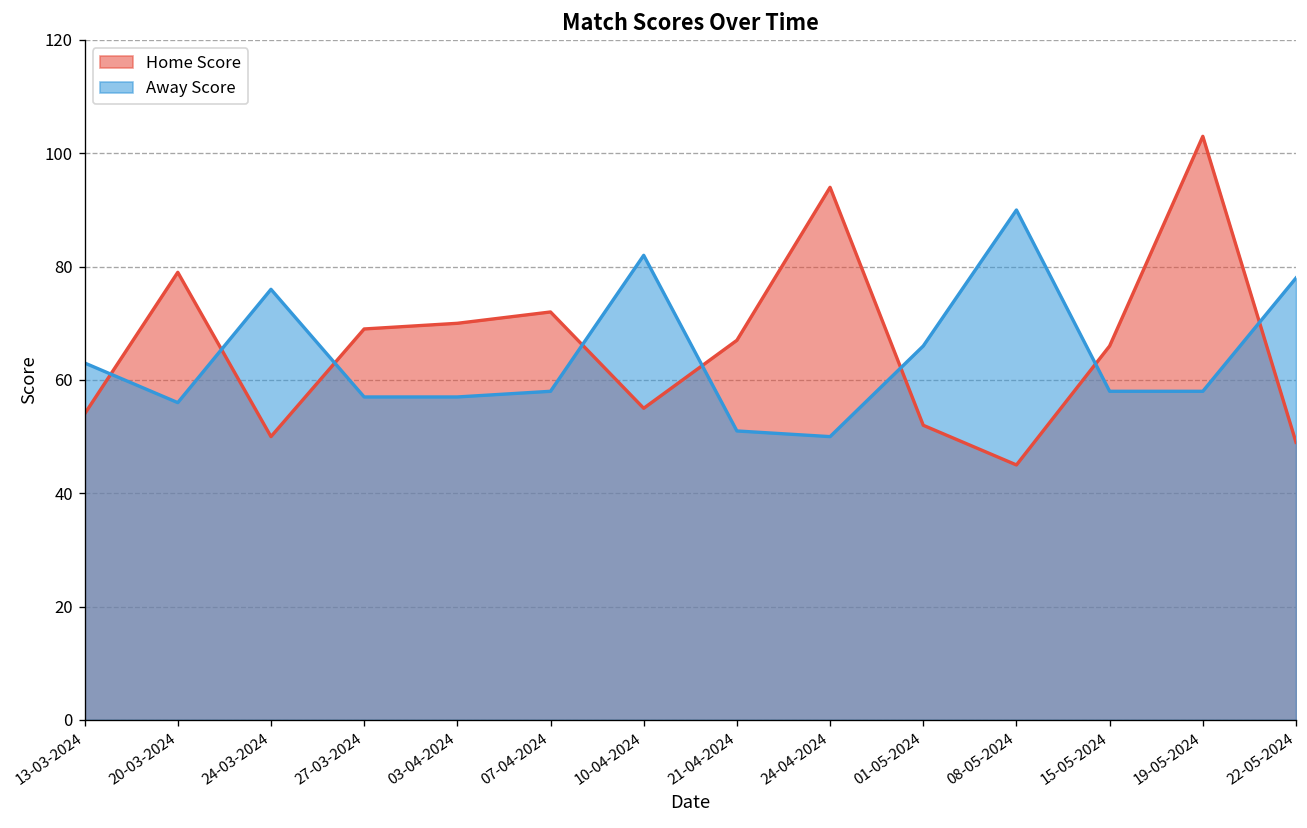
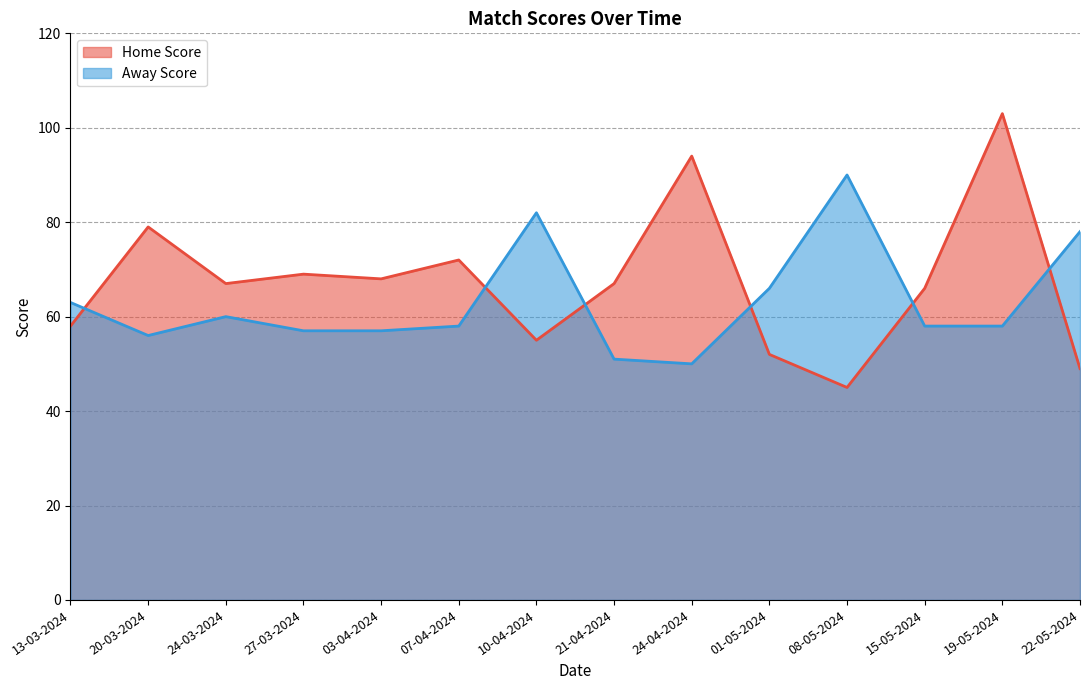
  {
    "Home Score": {
-     "13-03-2024": 54,
+     "13-03-2024": 58,
      "20-03-2024": 79,
-     "24-03-2024": 50,
+     "24-03-2024": 67,
      "27-03-2024": 69,
-     "03-04-2024": 70,
+     "03-04-2024": 68,
      "07-04-2024": 72,
      "10-04-2024": 55,
      "21-04-2024": 67,
      "24-04-2024": 94,
      "01-05-2024": 52,
      "08-05-2024": 45,
      "15-05-2024": 66,
      "19-05-2024": 103,
      "22-05-2024": 49
    },
    "Away Score": {
      "13-03-2024": 63,
      "20-03-2024": 56,
-     "24-03-2024": 76,
+     "24-03-2024": 60,
      "27-03-2024": 57,
      "03-04-2024": 57,
      "07-04-2024": 58,
      "10-04-2024": 82,
      "21-04-2024": 51,
      "24-04-2024": 50,
      "01-05-2024": 66,
      "08-05-2024": 90,
      "15-05-2024": 58,
      "19-05-2024": 58,
      "22-05-2024": 78
    }
  }
